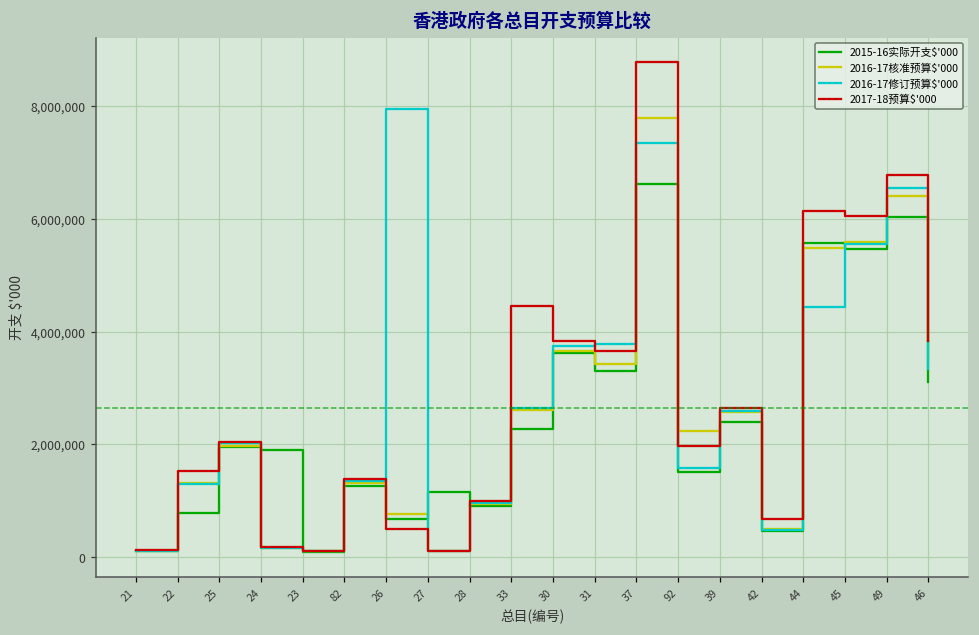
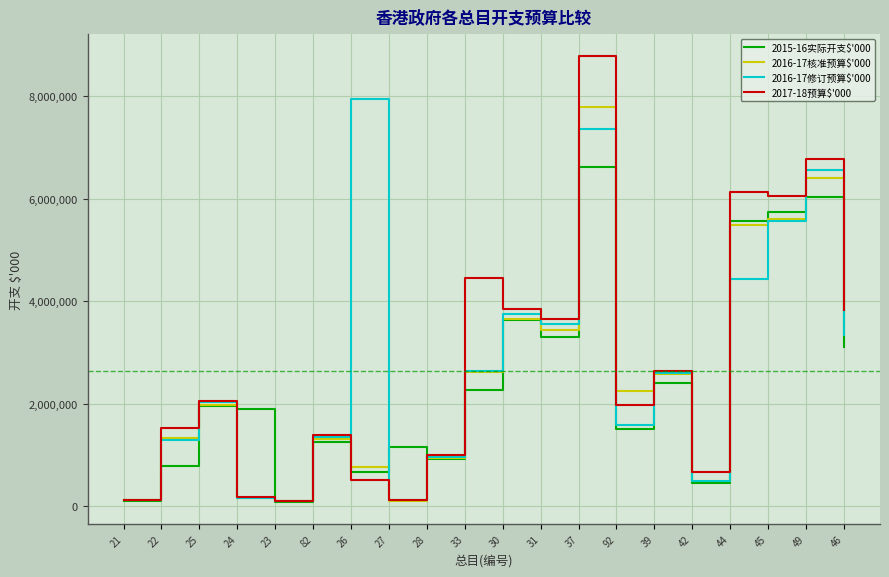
  {
    "2015-16实际开支$'000": {
      "22": "800,000",
      "24": "1,900,000",
      "82": "1,300,000",
      "26": "700,000",
      "27": "1,100,000",
      "33": "2,300,000",
      "31": "3,300,000",
      "37": "6,600,000",
      "92": "1,500,000",
      "39": "2,400,000",
      "44": "5,600,000",
-     "45": "5,500,000",
+     "45": "5,700,000",
      "49": "6,000,000",
      "46": "3,100,000"
    },
    "2016-17核准预算$'000": {
      "26": "800,000",
      "31": "3,400,000",
      "37": "7,800,000",
      "92": "2,200,000",
      "44": "5,500,000",
      "49": "6,400,000",
      "46": "3,500,000"
    },
    "2016-17修订预算$'000": {
      "26": "8,000,000",
      "30": "3,700,000",
-     "31": "3,800,000",
+     "31": "3,500,000",
      "37": "7,400,000",
      "92": "1,600,000",
      "44": "4,400,000",
      "49": "6,600,000",
      "46": "3,300,000"
    },
    "2017-18预算$'000": {
      "22": "1,500,000",
      "26": "500,000",
      "33": "4,400,000",
      "30": "3,800,000",
      "31": "3,700,000",
      "37": "8,800,000",
      "92": "2,000,000",
      "42": "700,000",
      "44": "6,100,000",
      "45": "6,000,000",
      "49": "6,800,000",
      "46": "3,800,000"
    }
  }
